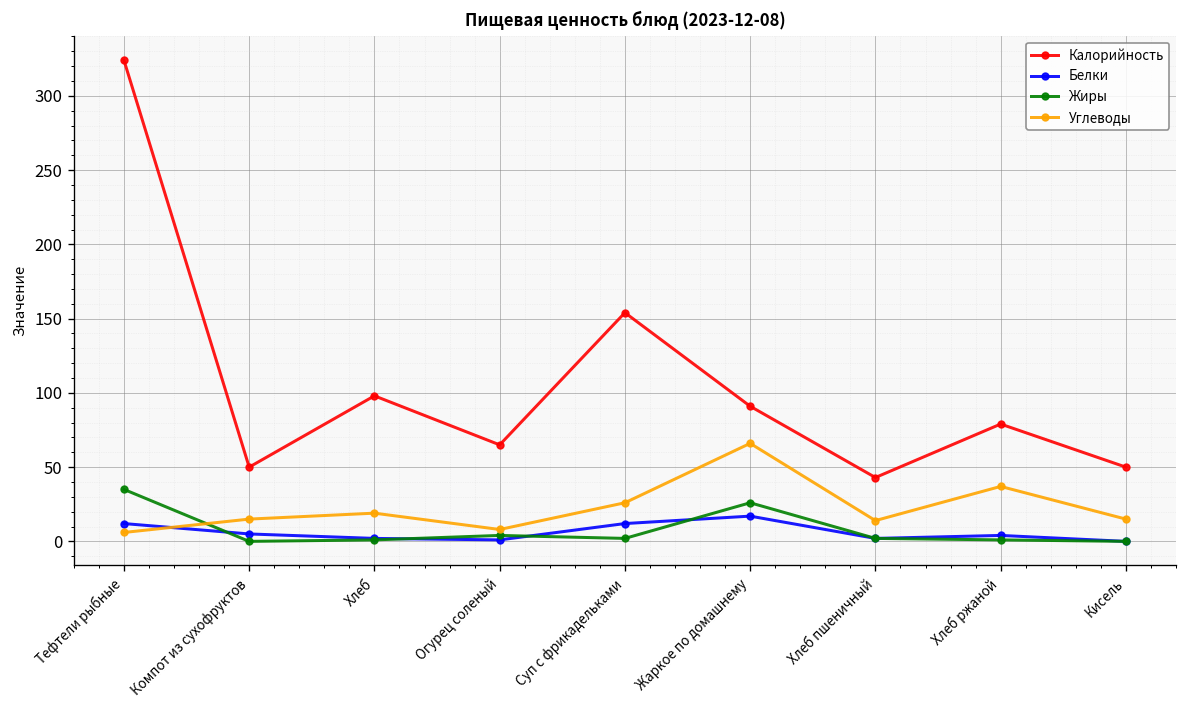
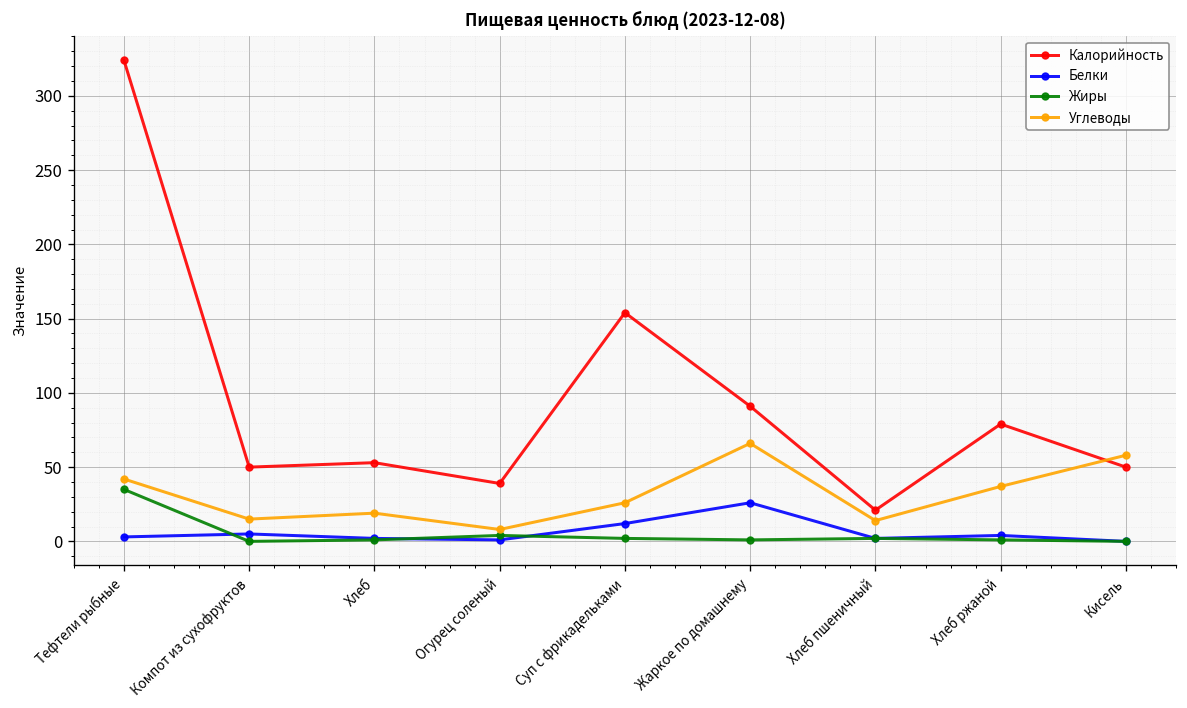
  {
    "Калорийность": {
      "Тефтели рыбные": 324,
      "Компот из сухофруктов": 50,
-     "Хлеб": 98,
-     "Огурец соленый": 65,
+     "Хлеб": 53,
+     "Огурец соленый": 39,
      "Суп с фрикадельками": 154,
      "Жаркое по домашнему": 91,
-     "Хлеб пшеничный": 43,
+     "Хлеб пшеничный": 21,
      "Хлеб ржаной": 79,
      "Кисель": 50
    },
    "Белки": {
-     "Тефтели рыбные": 12,
+     "Тефтели рыбные": 3,
      "Компот из сухофруктов": 5,
      "Огурец соленый": 1,
      "Суп с фрикадельками": 12,
-     "Жаркое по домашнему": 17,
+     "Жаркое по домашнему": 26,
      "Хлеб ржаной": 4
    },
    "Жиры": {
      "Тефтели рыбные": 35,
      "Компот из сухофруктов": 0,
      "Огурец соленый": 4,
      "Суп с фрикадельками": 2,
-     "Жаркое по домашнему": 26,
+     "Жаркое по домашнему": 1,
      "Хлеб ржаной": 1
    },
    "Углеводы": {
-     "Тефтели рыбные": 6,
+     "Тефтели рыбные": 42,
      "Компот из сухофруктов": 15,
      "Хлеб": 19,
      "Огурец соленый": 8,
      "Суп с фрикадельками": 26,
      "Жаркое по домашнему": 66,
      "Хлеб пшеничный": 14,
      "Хлеб ржаной": 37,
-     "Кисель": 15
+     "Кисель": 58
    }
  }
